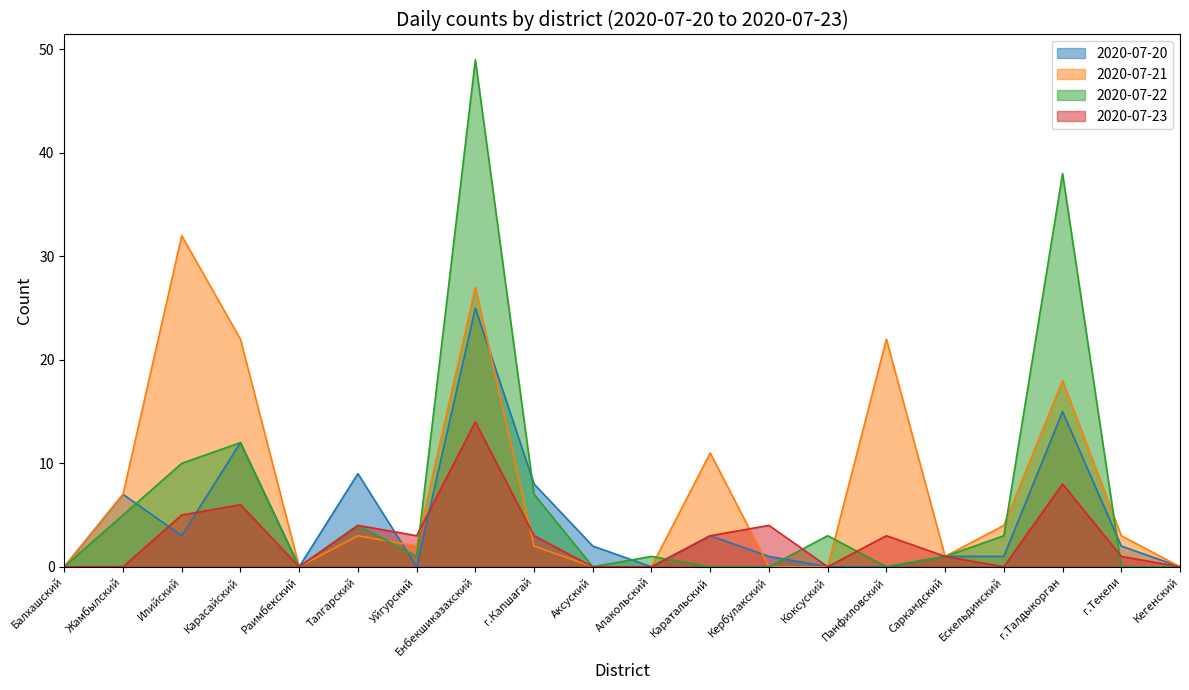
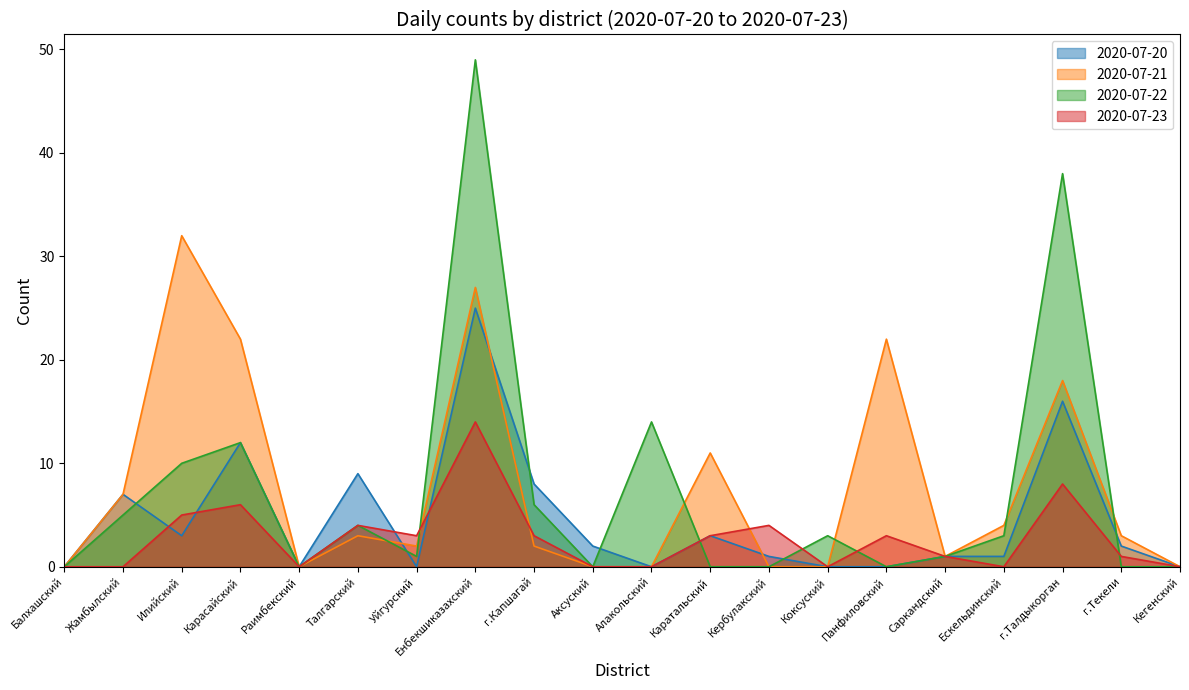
  {
    "2020-07-20": {
      "Илийский": 3,
      "Талгарский": 9,
      "Уйгурский": 0,
      "Енбекшиказахский": 25,
      "г.Капшагай": 8,
      "Аксуский": 2,
      "Кербулакский": 1,
      "Ескельдинский": 1,
-     "г.Талдыкорган": 15,
+     "г.Талдыкорган": 16,
      "г.Текели": 2
    },
    "2020-07-21": {
      "Илийский": 32,
      "Карасайский": 22,
      "Талгарский": 3,
      "Уйгурский": 2,
      "Енбекшиказахский": 27,
      "г.Капшагай": 2,
      "Каратальский": 11,
      "Панфиловский": 22,
      "Ескельдинский": 4,
      "г.Талдыкорган": 18,
      "г.Текели": 3
    },
    "2020-07-22": {
      "Жамбылский": 5,
      "Илийский": 10,
      "Уйгурский": 1,
      "Енбекшиказахский": 49,
-     "г.Капшагай": 7,
-     "Алакольский": 1,
+     "г.Капшагай": 6,
+     "Алакольский": 14,
      "Каратальский": 0,
      "Коксуский": 3,
      "Ескельдинский": 3,
      "г.Талдыкорган": 38,
      "г.Текели": 0
    },
    "2020-07-23": {
      "Жамбылский": 0,
      "Илийский": 5,
      "Карасайский": 6,
      "Уйгурский": 3,
      "Енбекшиказахский": 14,
      "г.Капшагай": 3,
      "Кербулакский": 4,
      "Панфиловский": 3,
      "Ескельдинский": 0,
      "г.Талдыкорган": 8,
      "г.Текели": 1
    }
  }
